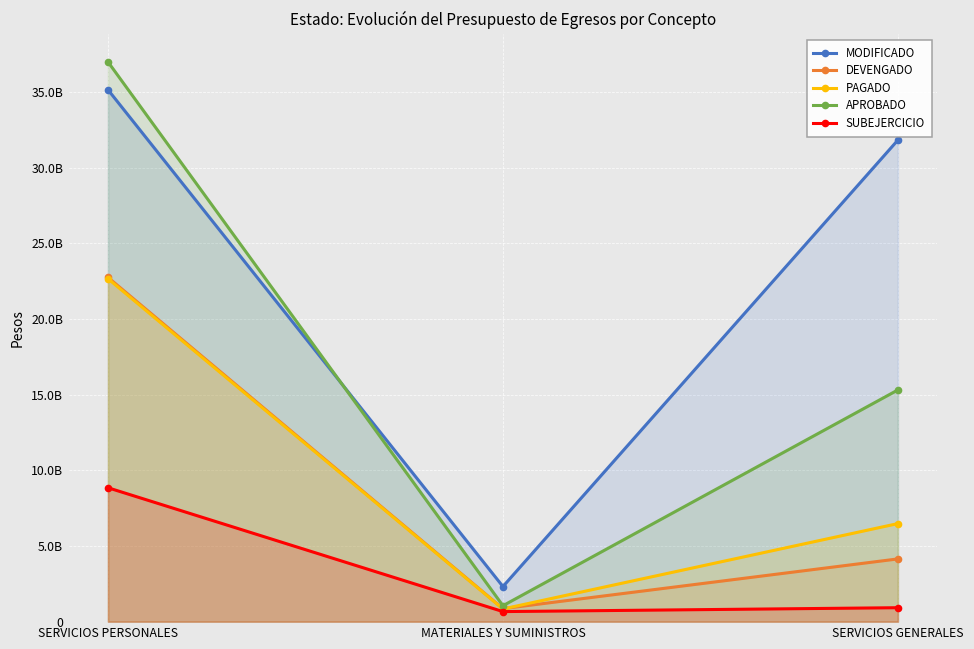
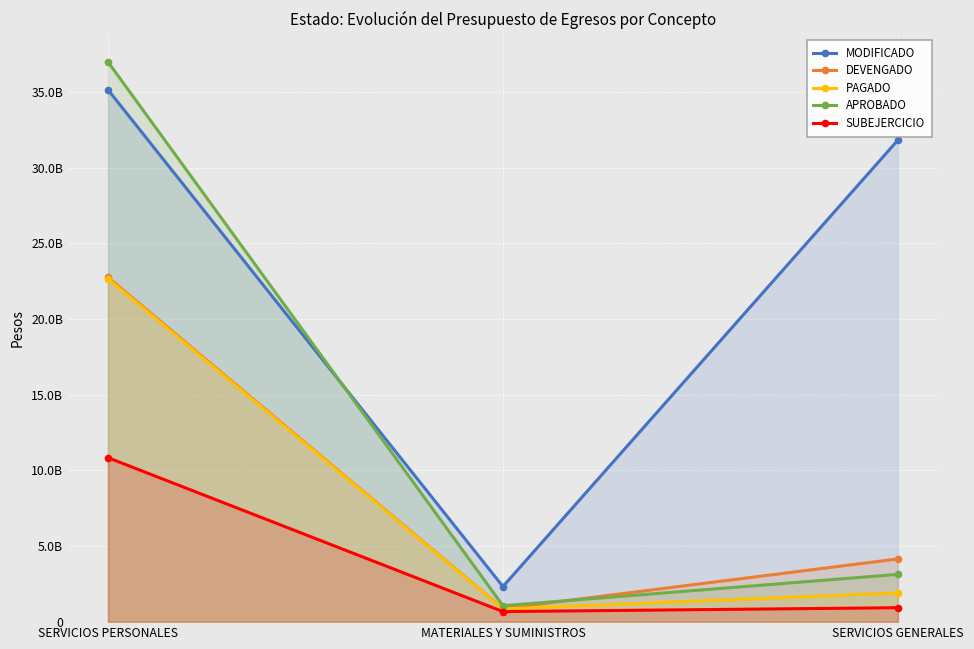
  {
    "MODIFICADO": {
      "SERVICIOS PERSONALES": 35100000000,
      "MATERIALES Y SUMINISTROS": 2300000000,
      "SERVICIOS GENERALES": 31800000000
    },
    "DEVENGADO": {
      "SERVICIOS GENERALES": 4100000000
    },
    "PAGADO": {
-     "SERVICIOS GENERALES": 6500000000
+     "SERVICIOS GENERALES": 1900000000
    },
    "APROBADO": {
      "SERVICIOS PERSONALES": 37000000000,
      "MATERIALES Y SUMINISTROS": 1100000000,
-     "SERVICIOS GENERALES": 15300000000
+     "SERVICIOS GENERALES": 3100000000
    },
    "SUBEJERCICIO": {
-     "SERVICIOS PERSONALES": 8800000000,
+     "SERVICIOS PERSONALES": 10800000000,
      "SERVICIOS GENERALES": 900000000
    }
  }
